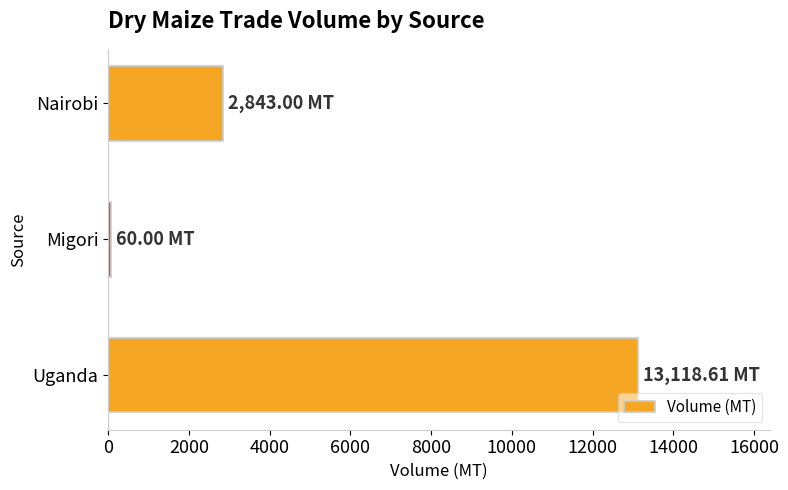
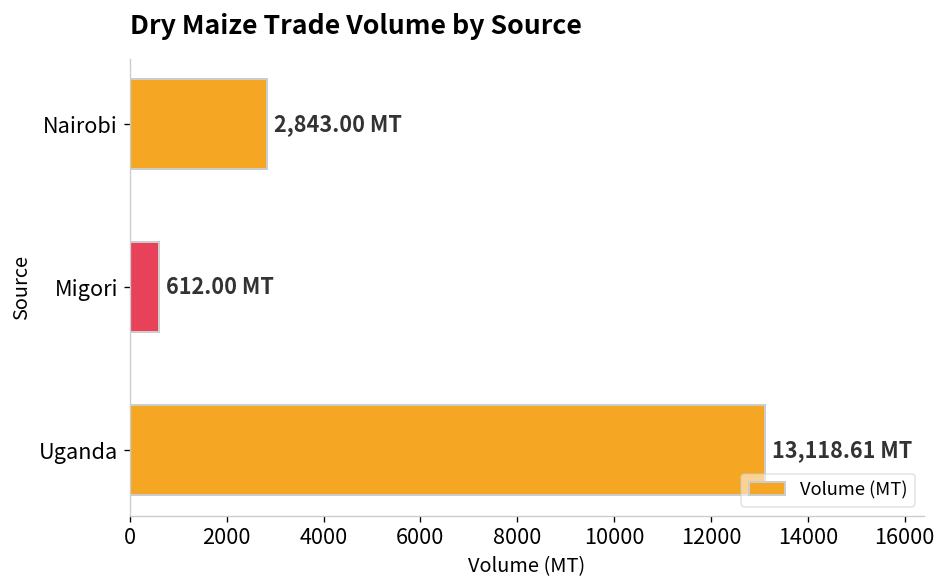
  {
    "Nairobi": "2,843.00",
-   "Migori": "60.00",
+   "Migori": "612.00",
    "Uganda": "13,118.61"
  }
